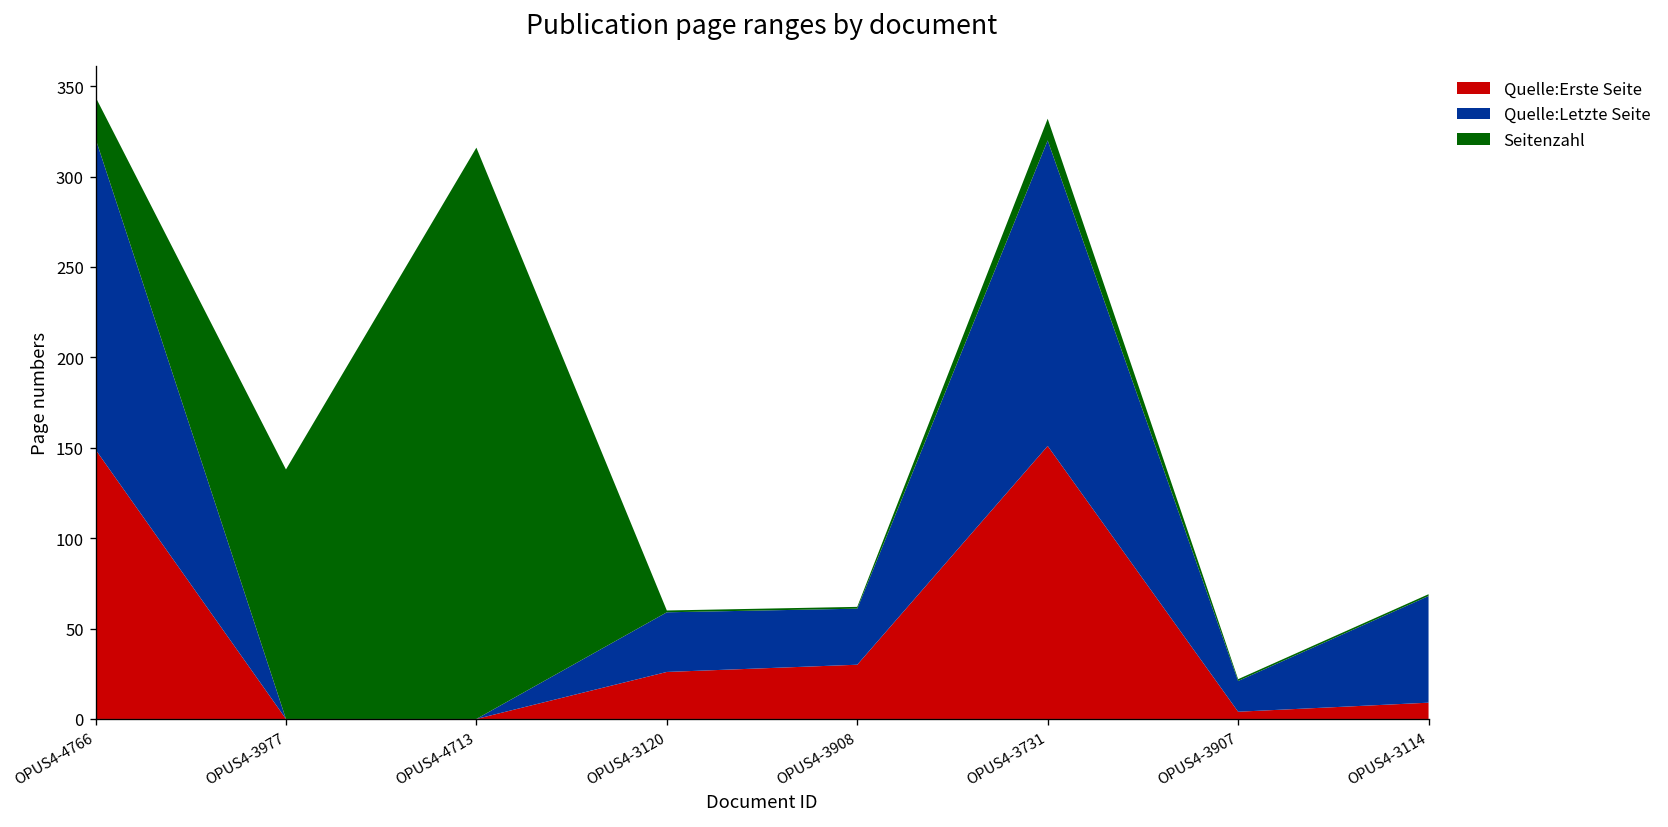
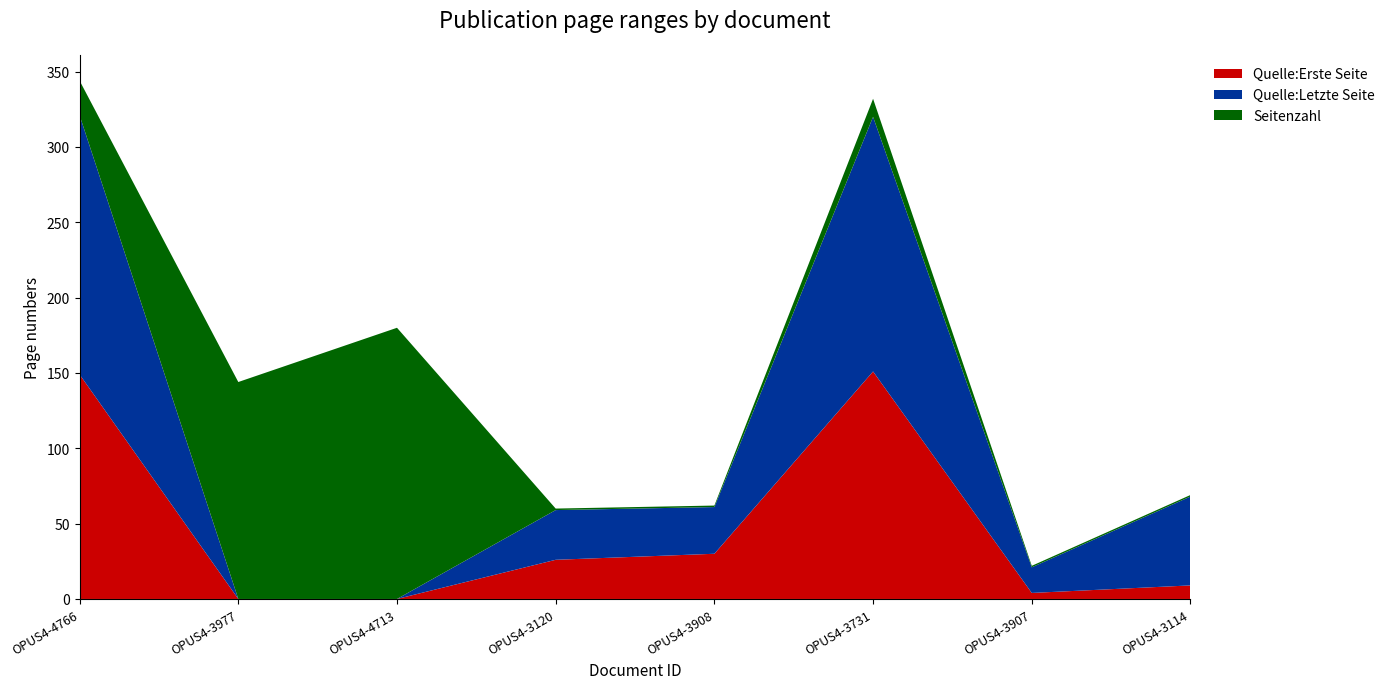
  {
    "Seitenzahl": {
      "OPUS4-4766": 23,
-     "OPUS4-3977": 138,
-     "OPUS4-4713": 316,
+     "OPUS4-3977": 144,
+     "OPUS4-4713": 180,
      "OPUS4-3731": 12
    }
  }
